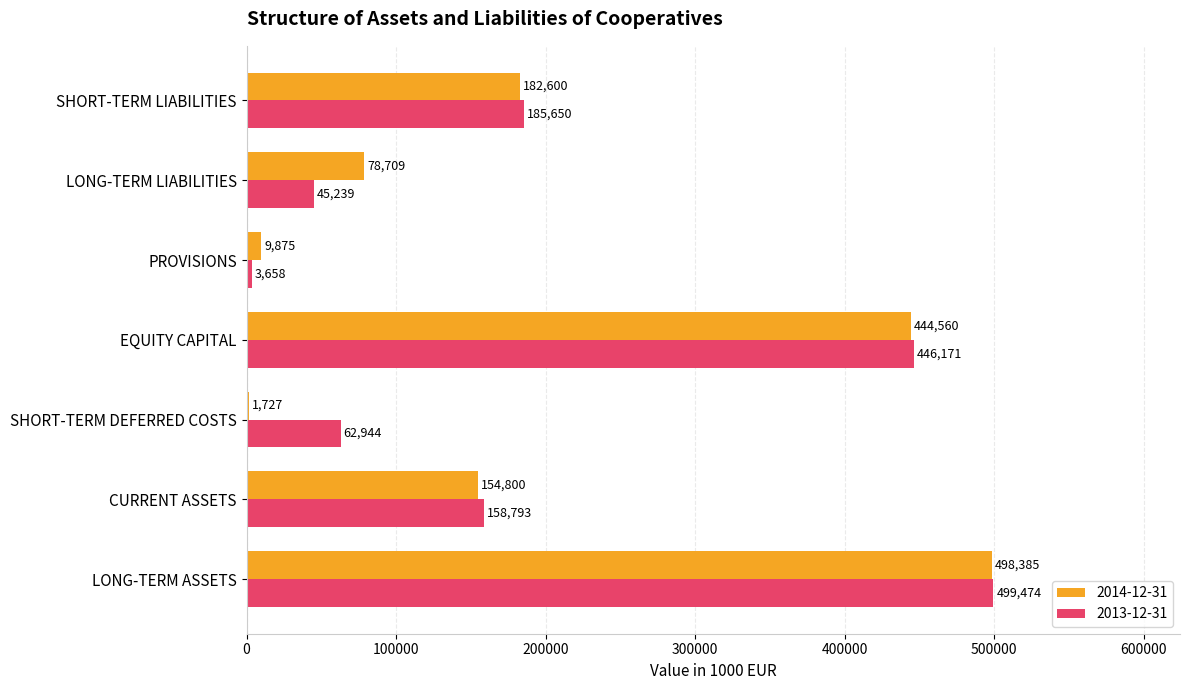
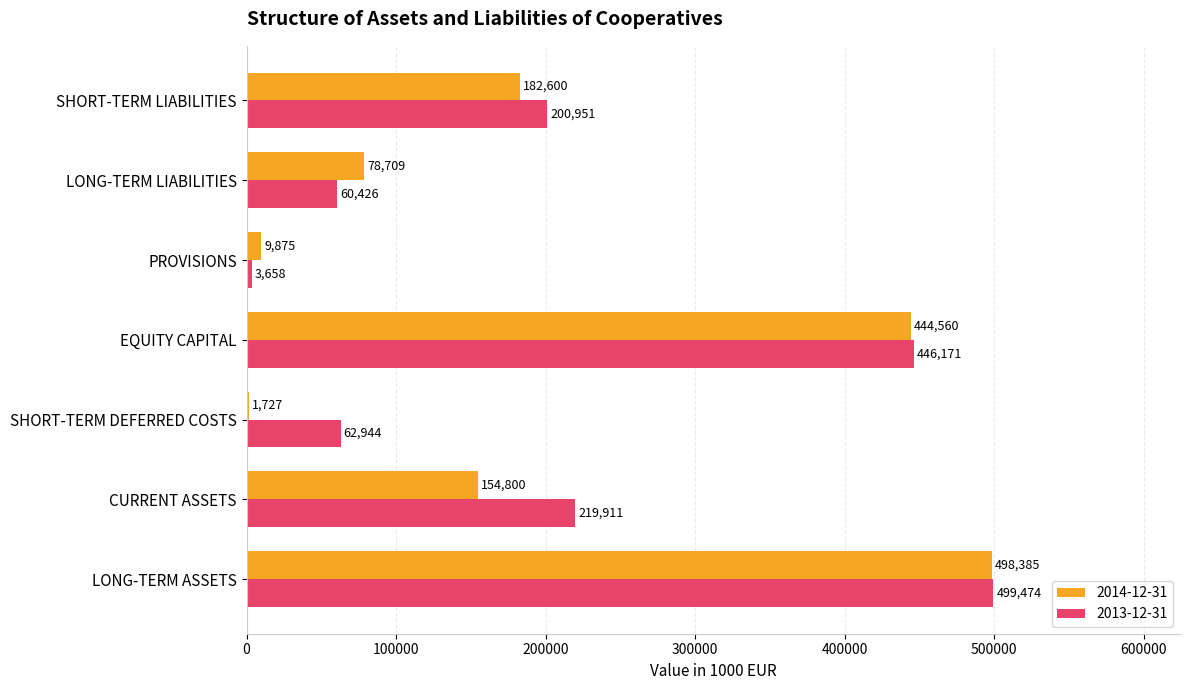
  {
    "2014-12-31": {
      "SHORT-TERM LIABILITIES": "182,600",
      "LONG-TERM LIABILITIES": "78,709",
      "PROVISIONS": "9,875",
      "EQUITY CAPITAL": "444,560",
      "SHORT-TERM DEFERRED COSTS": "1,727",
      "CURRENT ASSETS": "154,800",
      "LONG-TERM ASSETS": "498,385"
    },
    "2013-12-31": {
-     "SHORT-TERM LIABILITIES": "185,650",
-     "LONG-TERM LIABILITIES": "45,239",
+     "SHORT-TERM LIABILITIES": "200,951",
+     "LONG-TERM LIABILITIES": "60,426",
      "PROVISIONS": "3,658",
      "EQUITY CAPITAL": "446,171",
      "SHORT-TERM DEFERRED COSTS": "62,944",
-     "CURRENT ASSETS": "158,793",
+     "CURRENT ASSETS": "219,911",
      "LONG-TERM ASSETS": "499,474"
    }
  }
